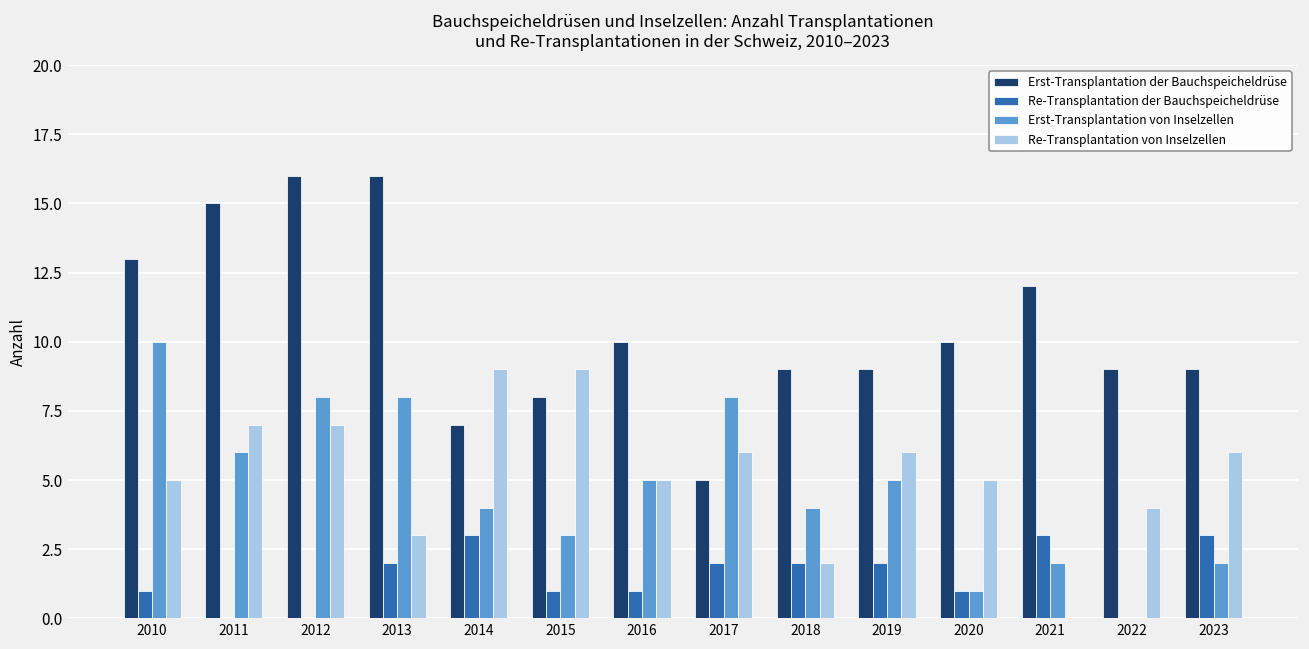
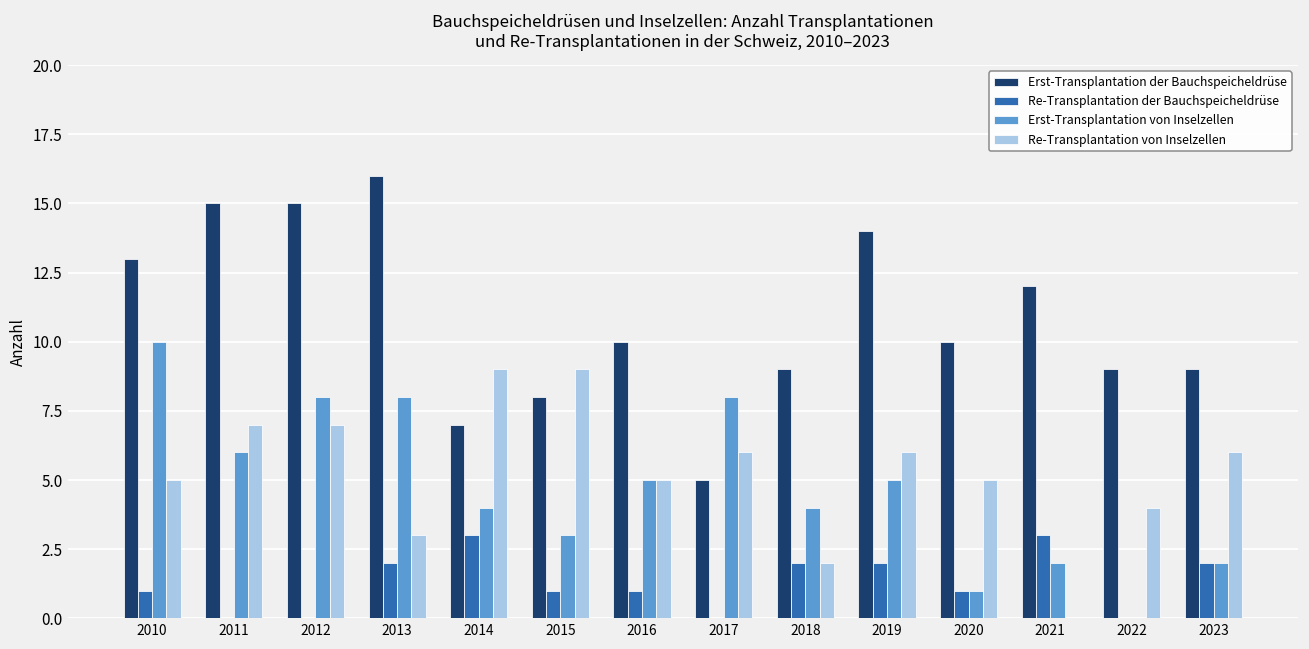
  {
    "Erst-Transplantation der Bauchspeicheldrüse": {
      "2010": 13,
      "2011": 15,
-     "2012": 16,
+     "2012": 15,
      "2013": 16,
      "2014": 7,
      "2015": 8,
      "2016": 10,
      "2017": 5,
      "2018": 9,
-     "2019": 9,
+     "2019": 14,
      "2020": 10,
      "2021": 12,
      "2022": 9,
      "2023": 9
    },
    "Re-Transplantation der Bauchspeicheldrüse": {
      "2010": 1,
      "2011": 0,
      "2012": 0,
      "2013": 2,
      "2014": 3,
      "2015": 1,
      "2016": 1,
-     "2017": 2,
+     "2017": 0,
      "2018": 2,
      "2019": 2,
      "2020": 1,
      "2021": 3,
      "2022": 0,
-     "2023": 3
+     "2023": 2
    },
    "Erst-Transplantation von Inselzellen": {
      "2010": 10,
      "2011": 6,
      "2012": 8,
      "2013": 8,
      "2014": 4,
      "2015": 3,
      "2016": 5,
      "2017": 8,
      "2018": 4,
      "2019": 5,
      "2020": 1,
      "2021": 2,
      "2022": 0,
      "2023": 2
    },
    "Re-Transplantation von Inselzellen": {
      "2010": 5,
      "2011": 7,
      "2012": 7,
      "2013": 3,
      "2014": 9,
      "2015": 9,
      "2016": 5,
      "2017": 6,
      "2018": 2,
      "2019": 6,
      "2020": 5,
      "2021": 0,
      "2022": 4,
      "2023": 6
    }
  }
